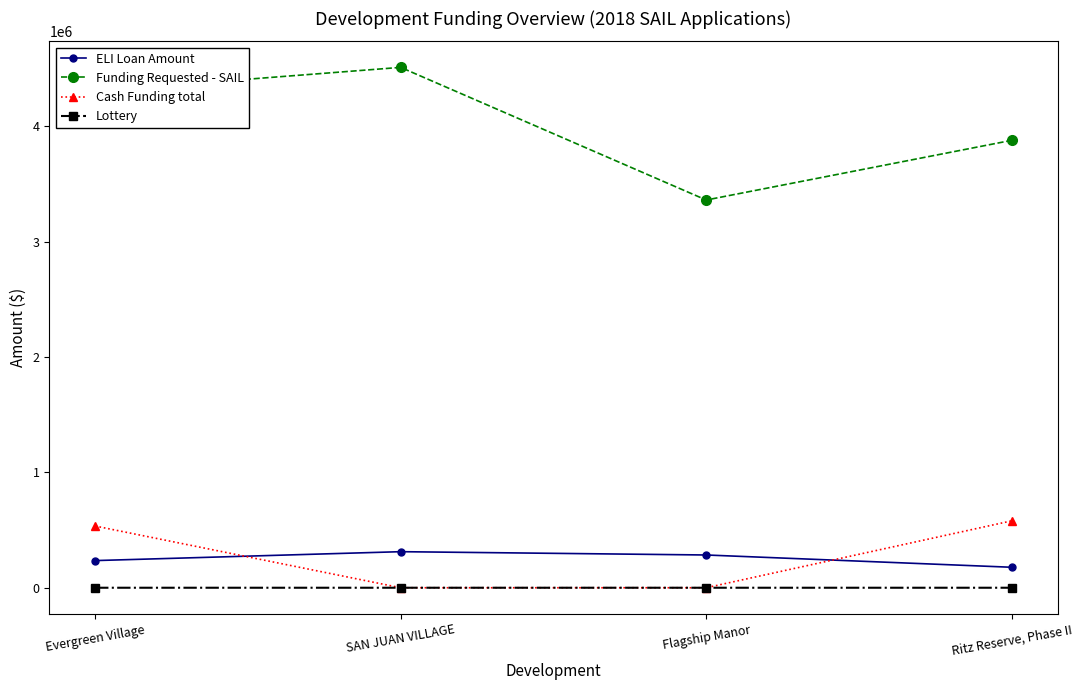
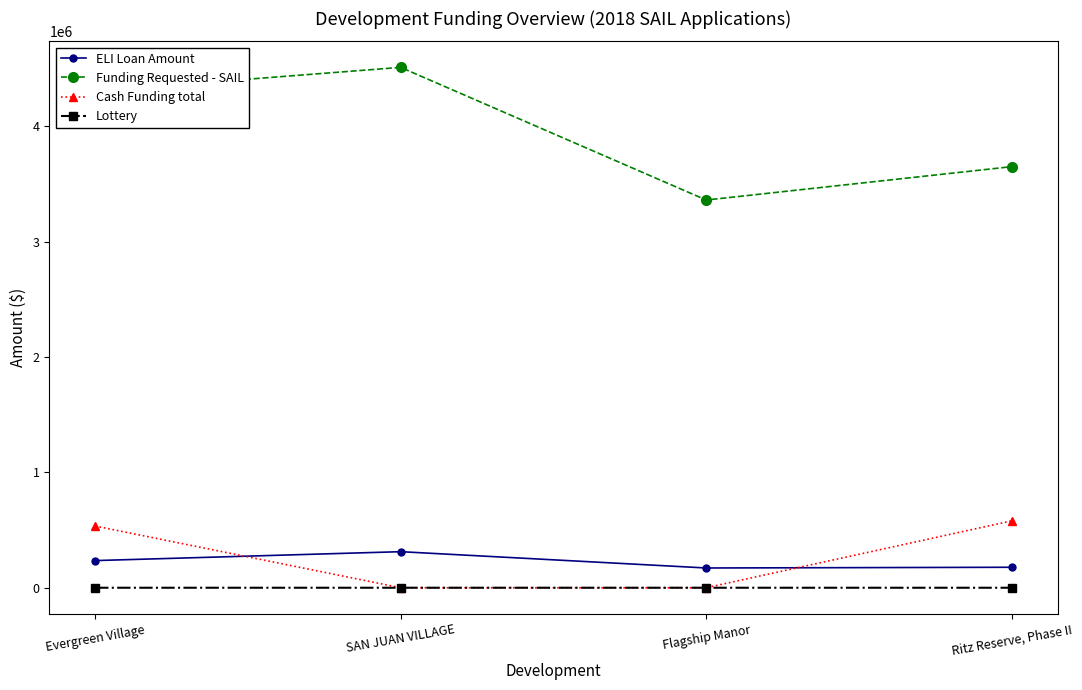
  {
    "ELI Loan Amount": {
      "Evergreen Village": 240000,
      "SAN JUAN VILLAGE": 310000,
-     "Flagship Manor": 280000,
+     "Flagship Manor": 170000,
      "Ritz Reserve, Phase II": 180000
    },
    "Funding Requested - SAIL": {
      "SAN JUAN VILLAGE": 4510000,
      "Flagship Manor": 3360000,
-     "Ritz Reserve, Phase II": 3880000
+     "Ritz Reserve, Phase II": 3650000
    },
    "Cash Funding total": {
      "Evergreen Village": 540000,
      "Ritz Reserve, Phase II": 580000
    },
    "Lottery": {
      "Evergreen Village": 0,
      "Ritz Reserve, Phase II": 0
    }
  }
